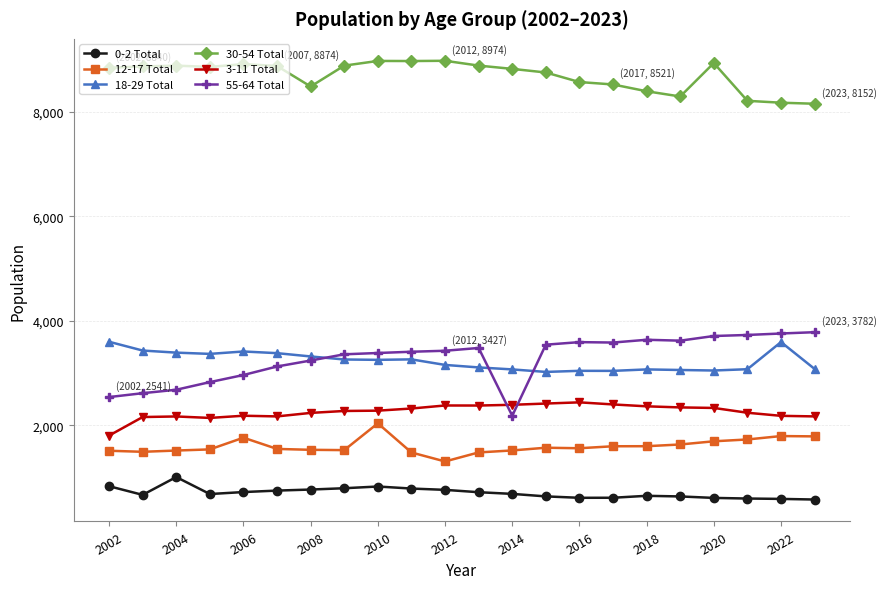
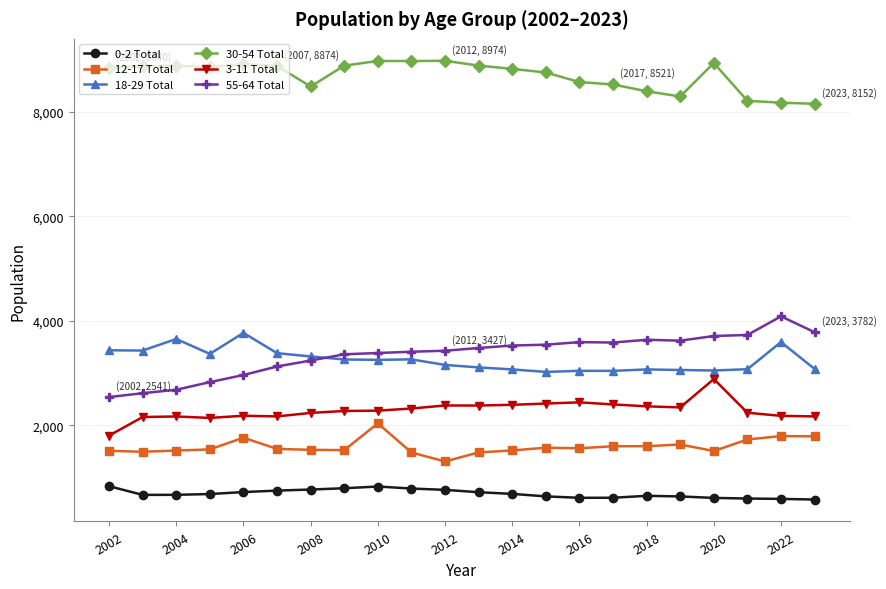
  {
    "0-2 Total": {
      "2002": "800",
-     "2004": "1,000",
+     "2004": "700",
      "2006": "700",
      "2008": "800",
      "2010": "800",
      "2012": "800",
      "2014": "700",
      "2016": "600",
      "2018": "700",
      "2020": "600",
      "2022": "600"
    },
    "12-17 Total": {
      "2002": "1,500",
      "2004": "1,500",
      "2006": "1,800",
      "2008": "1,500",
      "2010": "2,000",
      "2012": "1,300",
      "2014": "1,500",
      "2016": "1,600",
      "2018": "1,600",
-     "2020": "1,700",
+     "2020": "1,500",
      "2022": "1,800"
    },
    "18-29 Total": {
-     "2002": "3,600",
-     "2004": "3,400",
-     "2006": "3,400",
+     "2002": "3,400",
+     "2004": "3,700",
+     "2006": "3,800",
      "2008": "3,300",
      "2010": "3,300",
      "2012": "3,200",
      "2014": "3,100",
      "2016": "3,000",
      "2018": "3,100",
      "2020": "3,000",
      "2022": "3,600"
    },
    "30-54 Total": {
      "2012": "8974"
    },
    "3-11 Total": {
      "2002": "1,800",
      "2004": "2,200",
      "2006": "2,200",
      "2008": "2,200",
      "2010": "2,300",
      "2012": "2,400",
      "2014": "2,400",
      "2016": "2,400",
      "2018": "2,400",
-     "2020": "2,300",
+     "2020": "2,900",
      "2022": "2,200"
    },
    "55-64 Total": {
      "2004": "2,700",
      "2006": "3,000",
      "2008": "3,200",
      "2010": "3,400",
-     "2014": "2,200",
+     "2014": "3,500",
      "2016": "3,600",
      "2018": "3,600",
      "2020": "3,700",
-     "2022": "3,800"
+     "2022": "4,100"
    }
  }
